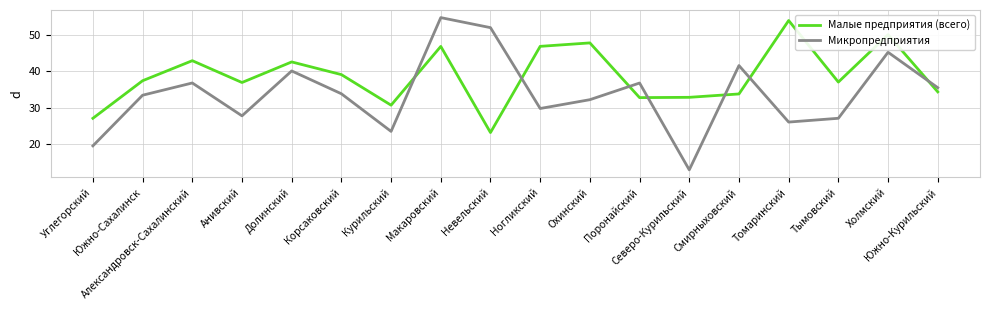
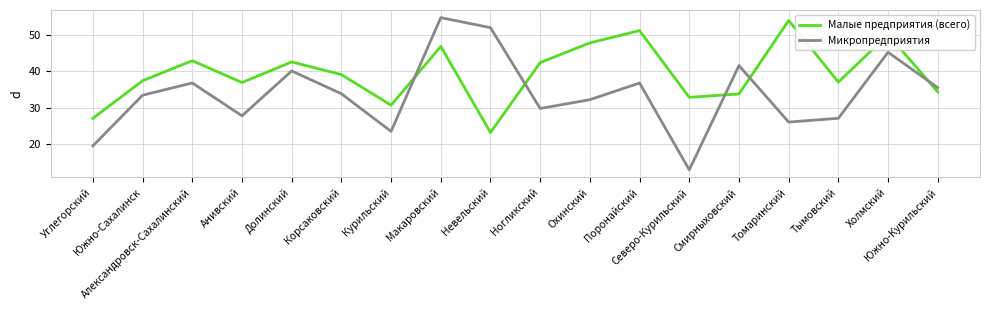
  {
    "Малые предприятия (всего)": {
      "Углегорский": 27,
      "Южно-Сахалинск": 37,
      "Александровск-Сахалинский": 43,
      "Анивский": 37,
      "Долинский": 43,
      "Корсаковский": 39,
      "Курильский": 31,
      "Макаровский": 47,
      "Невельский": 23,
-     "Ногликский": 47,
+     "Ногликский": 42,
      "Охинский": 48,
-     "Поронайский": 33,
+     "Поронайский": 51,
      "Северо-Курильский": 33,
      "Смирныховский": 34,
      "Томаринский": 54,
      "Тымовский": 37,
      "Южно-Курильский": 34
    },
    "Микропредприятия": {
      "Углегорский": 19,
      "Южно-Сахалинск": 33,
      "Александровск-Сахалинский": 37,
      "Анивский": 28,
      "Долинский": 40,
      "Корсаковский": 34,
      "Курильский": 23,
      "Макаровский": 55,
      "Невельский": 52,
      "Ногликский": 30,
      "Охинский": 32,
      "Поронайский": 37,
      "Северо-Курильский": 13,
      "Смирныховский": 42,
      "Томаринский": 26,
      "Тымовский": 27,
      "Холмский": 45,
      "Южно-Курильский": 36
    }
  }
